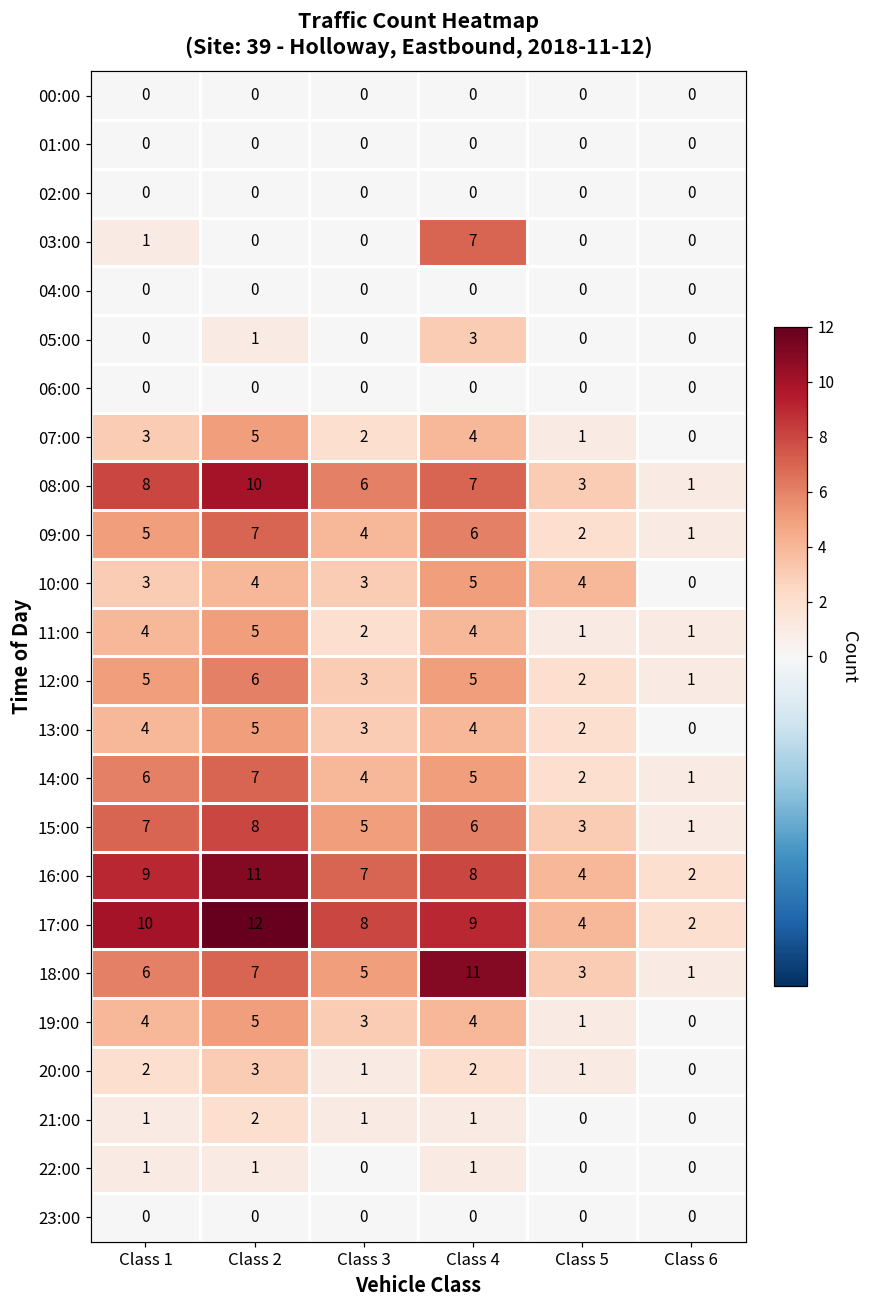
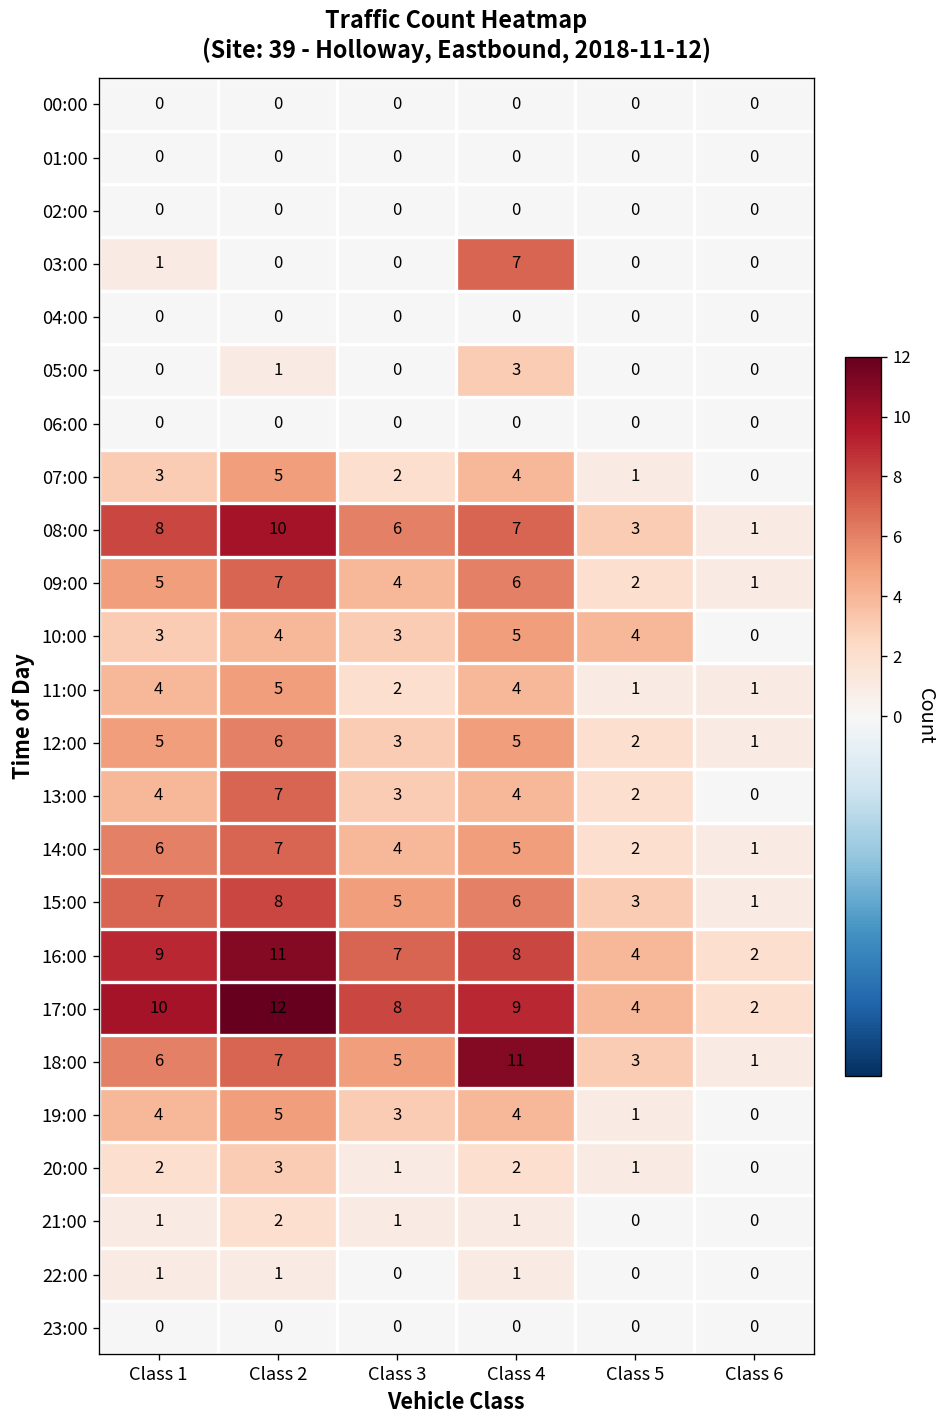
  {
    "00:00": {
      "Class 1": 0,
      "Class 2": 0,
      "Class 3": 0,
      "Class 4": 0,
      "Class 5": 0,
      "Class 6": 0
    },
    "01:00": {
      "Class 1": 0,
      "Class 2": 0,
      "Class 3": 0,
      "Class 4": 0,
      "Class 5": 0,
      "Class 6": 0
    },
    "02:00": {
      "Class 1": 0,
      "Class 2": 0,
      "Class 3": 0,
      "Class 4": 0,
      "Class 5": 0,
      "Class 6": 0
    },
    "03:00": {
      "Class 1": 1,
      "Class 2": 0,
      "Class 3": 0,
      "Class 4": 7,
      "Class 5": 0,
      "Class 6": 0
    },
    "04:00": {
      "Class 1": 0,
      "Class 2": 0,
      "Class 3": 0,
      "Class 4": 0,
      "Class 5": 0,
      "Class 6": 0
    },
    "05:00": {
      "Class 1": 0,
      "Class 2": 1,
      "Class 3": 0,
      "Class 4": 3,
      "Class 5": 0,
      "Class 6": 0
    },
    "06:00": {
      "Class 1": 0,
      "Class 2": 0,
      "Class 3": 0,
      "Class 4": 0,
      "Class 5": 0,
      "Class 6": 0
    },
    "07:00": {
      "Class 1": 3,
      "Class 2": 5,
      "Class 3": 2,
      "Class 4": 4,
      "Class 5": 1,
      "Class 6": 0
    },
    "08:00": {
      "Class 1": 8,
      "Class 2": 10,
      "Class 3": 6,
      "Class 4": 7,
      "Class 5": 3,
      "Class 6": 1
    },
    "09:00": {
      "Class 1": 5,
      "Class 2": 7,
      "Class 3": 4,
      "Class 4": 6,
      "Class 5": 2,
      "Class 6": 1
    },
    "10:00": {
      "Class 1": 3,
      "Class 2": 4,
      "Class 3": 3,
      "Class 4": 5,
      "Class 5": 4,
      "Class 6": 0
    },
    "11:00": {
      "Class 1": 4,
      "Class 2": 5,
      "Class 3": 2,
      "Class 4": 4,
      "Class 5": 1,
      "Class 6": 1
    },
    "12:00": {
      "Class 1": 5,
      "Class 2": 6,
      "Class 3": 3,
      "Class 4": 5,
      "Class 5": 2,
      "Class 6": 1
    },
    "13:00": {
      "Class 1": 4,
-     "Class 2": 5,
+     "Class 2": 7,
      "Class 3": 3,
      "Class 4": 4,
      "Class 5": 2,
      "Class 6": 0
    },
    "14:00": {
      "Class 1": 6,
      "Class 2": 7,
      "Class 3": 4,
      "Class 4": 5,
      "Class 5": 2,
      "Class 6": 1
    },
    "15:00": {
      "Class 1": 7,
      "Class 2": 8,
      "Class 3": 5,
      "Class 4": 6,
      "Class 5": 3,
      "Class 6": 1
    },
    "16:00": {
      "Class 1": 9,
      "Class 2": 11,
      "Class 3": 7,
      "Class 4": 8,
      "Class 5": 4,
      "Class 6": 2
    },
    "17:00": {
      "Class 1": 10,
      "Class 2": 12,
      "Class 3": 8,
      "Class 4": 9,
      "Class 5": 4,
      "Class 6": 2
    },
    "18:00": {
      "Class 1": 6,
      "Class 2": 7,
      "Class 3": 5,
      "Class 4": 11,
      "Class 5": 3,
      "Class 6": 1
    },
    "19:00": {
      "Class 1": 4,
      "Class 2": 5,
      "Class 3": 3,
      "Class 4": 4,
      "Class 5": 1,
      "Class 6": 0
    },
    "20:00": {
      "Class 1": 2,
      "Class 2": 3,
      "Class 3": 1,
      "Class 4": 2,
      "Class 5": 1,
      "Class 6": 0
    },
    "21:00": {
      "Class 1": 1,
      "Class 2": 2,
      "Class 3": 1,
      "Class 4": 1,
      "Class 5": 0,
      "Class 6": 0
    },
    "22:00": {
      "Class 1": 1,
      "Class 2": 1,
      "Class 3": 0,
      "Class 4": 1,
      "Class 5": 0,
      "Class 6": 0
    },
    "23:00": {
      "Class 1": 0,
      "Class 2": 0,
      "Class 3": 0,
      "Class 4": 0,
      "Class 5": 0,
      "Class 6": 0
    }
  }
